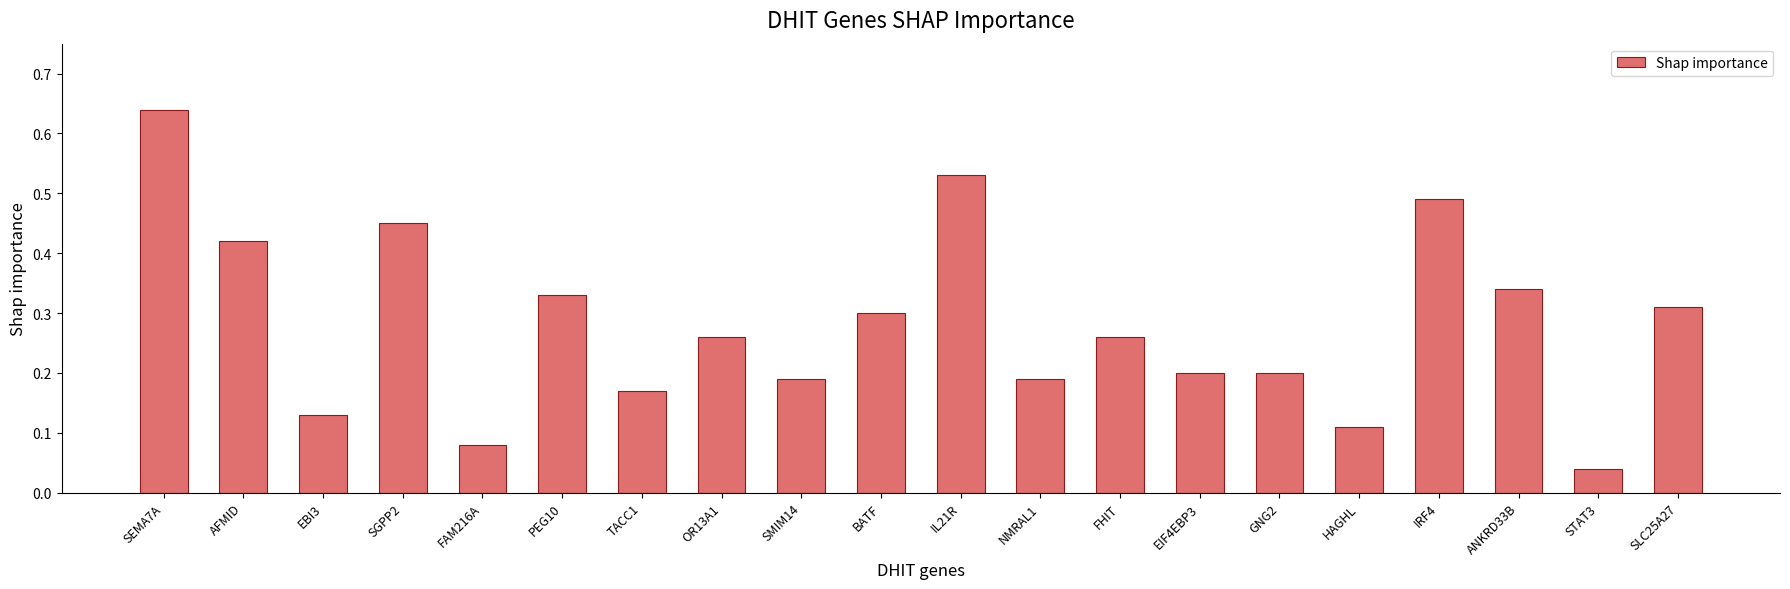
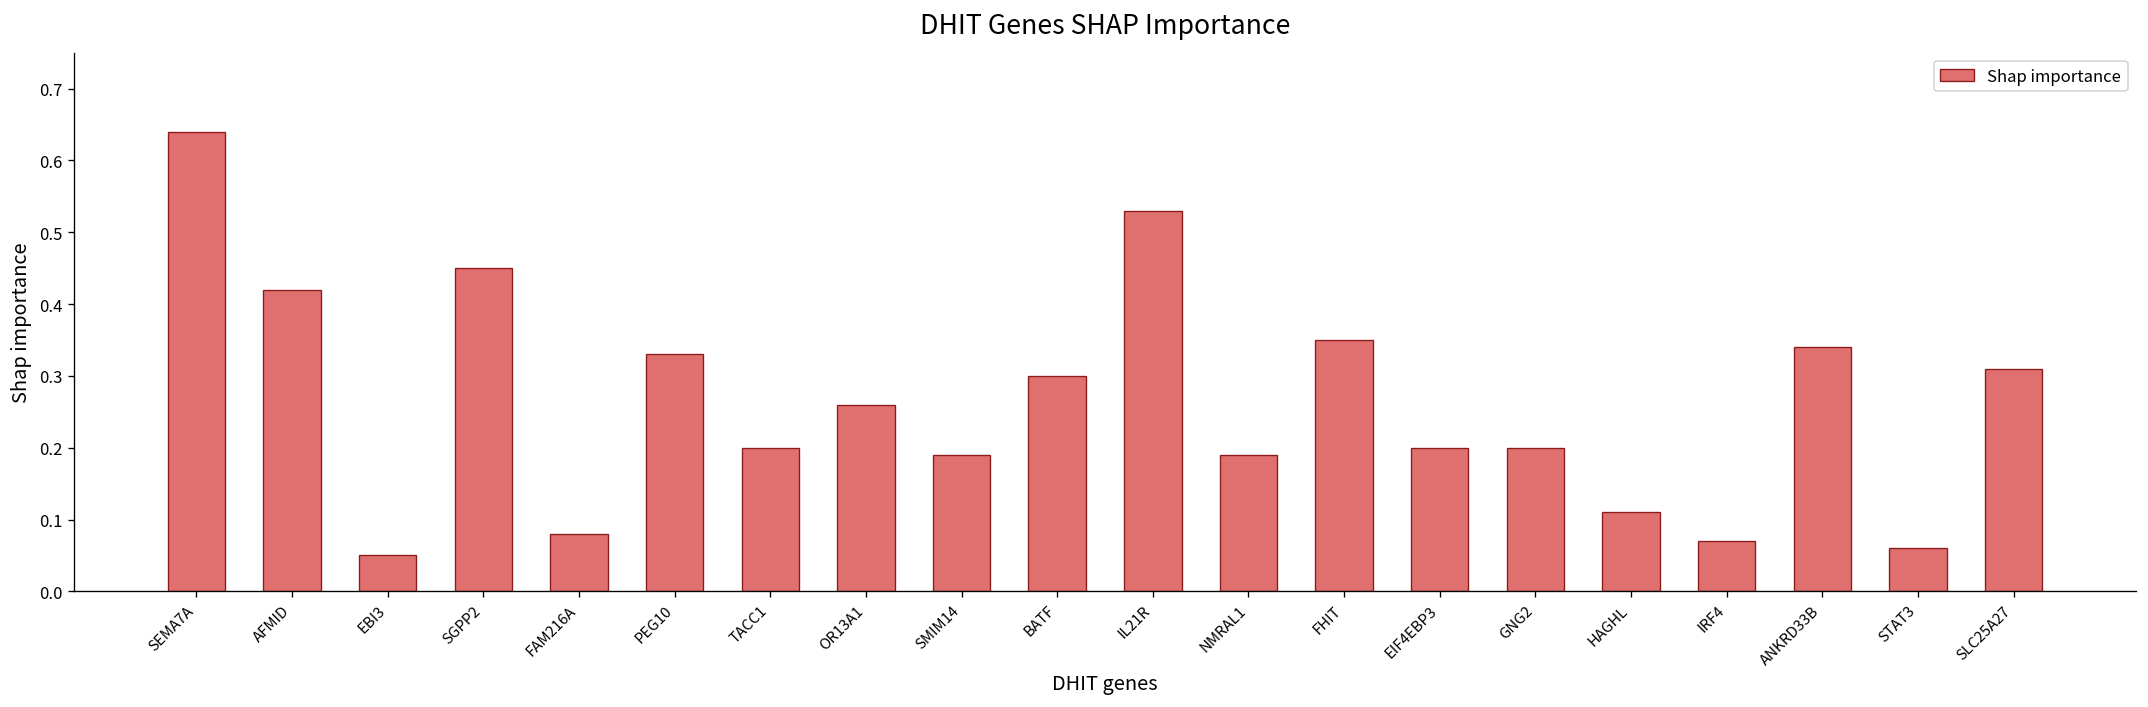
  {
    "SEMA7A": 0.64,
    "AFMID": 0.42,
-   "EBI3": 0.13,
+   "EBI3": 0.05,
    "SGPP2": 0.45,
    "FAM216A": 0.08,
    "PEG10": 0.33,
-   "TACC1": 0.17,
+   "TACC1": 0.20,
    "OR13A1": 0.26,
    "SMIM14": 0.19,
    "BATF": 0.30,
    "IL21R": 0.53,
    "NMRAL1": 0.19,
-   "FHIT": 0.26,
+   "FHIT": 0.35,
    "EIF4EBP3": 0.20,
    "GNG2": 0.20,
    "HAGHL": 0.11,
-   "IRF4": 0.49,
+   "IRF4": 0.07,
    "ANKRD33B": 0.34,
-   "STAT3": 0.04,
+   "STAT3": 0.06,
    "SLC25A27": 0.31
  }
